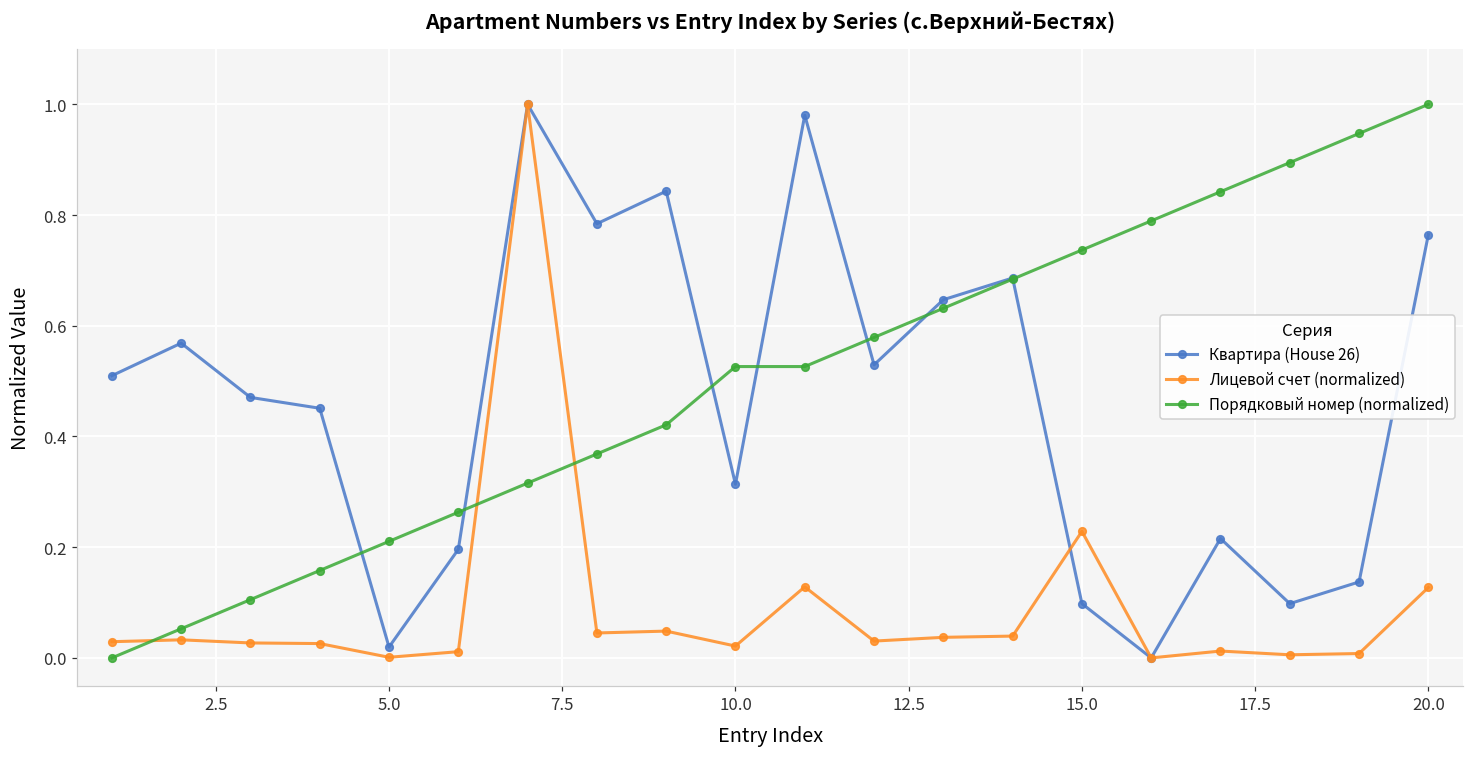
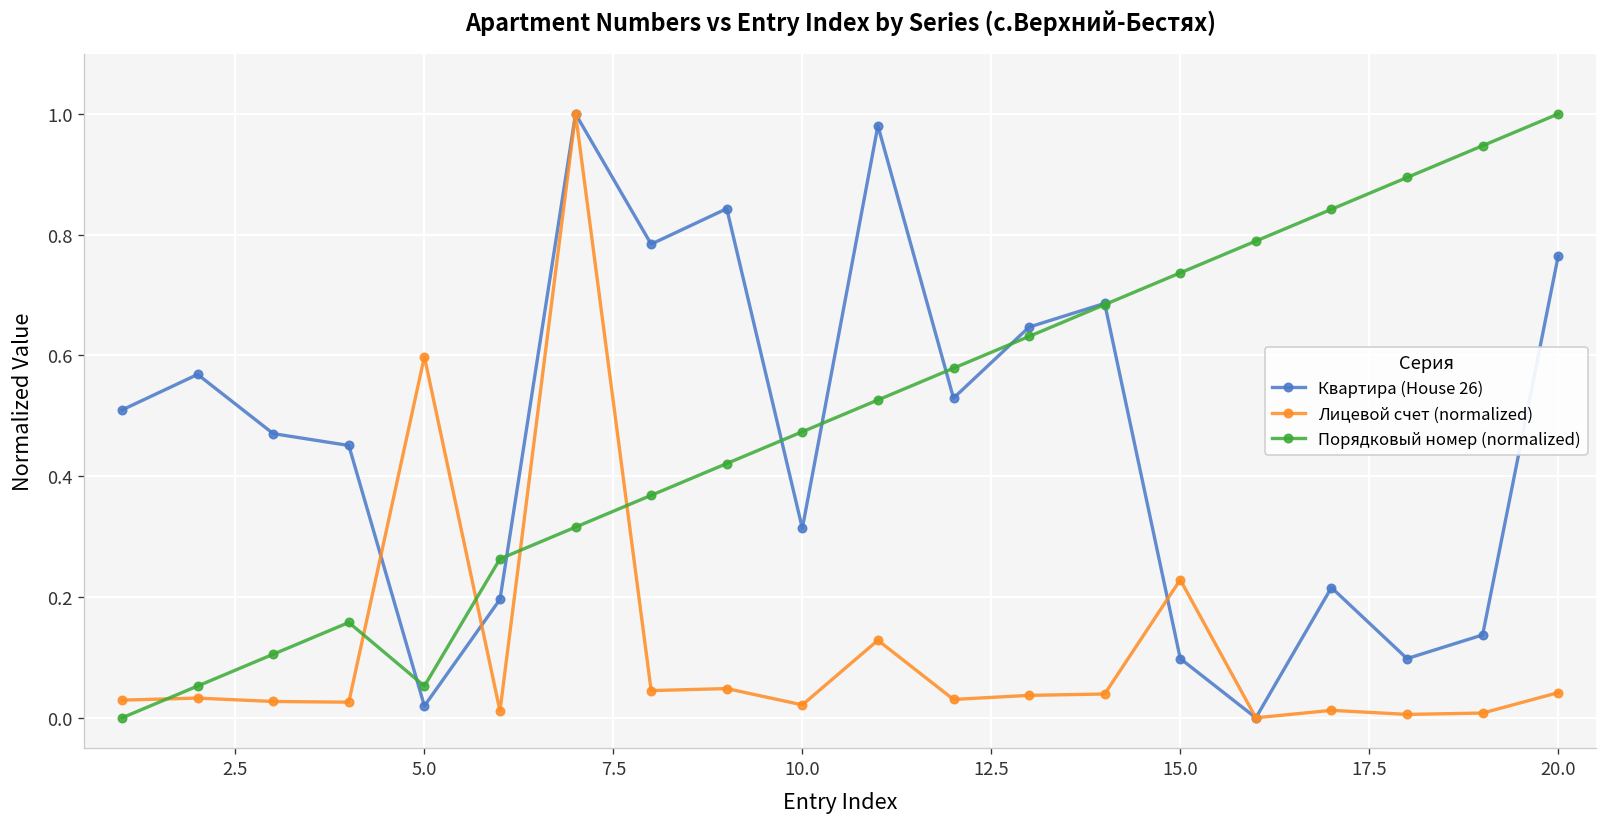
  {
    "Квартира (House 26)": {
      "5.0": 0.02,
      "10.0": 0.31,
      "15.0": 0.10,
      "20.0": 0.76
    },
    "Лицевой счет (normalized)": {
-     "5.0": 0.00,
+     "5.0": 0.60,
      "10.0": 0.02,
      "15.0": 0.23,
-     "20.0": 0.13
+     "20.0": 0.04
    },
    "Порядковый номер (normalized)": {
-     "5.0": 0.21,
-     "10.0": 0.53,
+     "5.0": 0.05,
+     "10.0": 0.47,
      "15.0": 0.74,
      "20.0": 1.00
    }
  }
